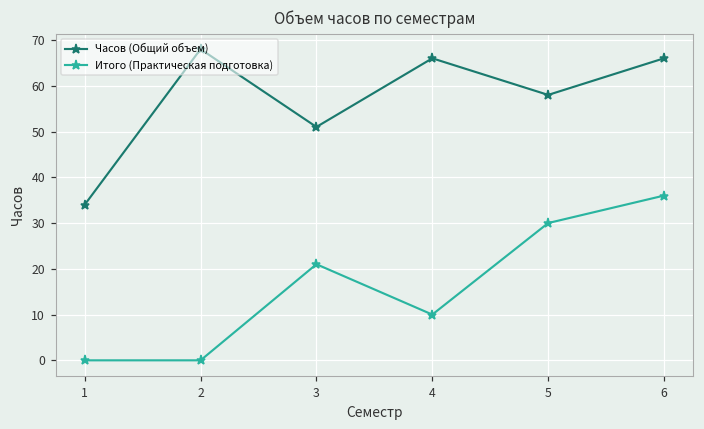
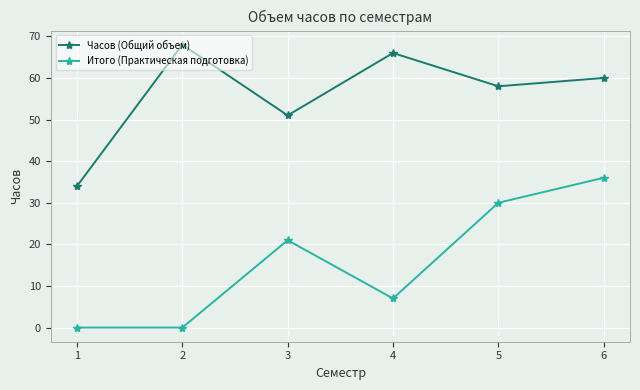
  {
    "Часов (Общий объем)": {
      "1": 34,
      "3": 51,
      "4": 66,
      "5": 58,
-     "6": 66
+     "6": 60
    },
    "Итого (Практическая подготовка)": {
      "1": 0,
      "2": 0,
      "3": 21,
-     "4": 10,
+     "4": 7,
      "5": 30,
      "6": 36
    }
  }
